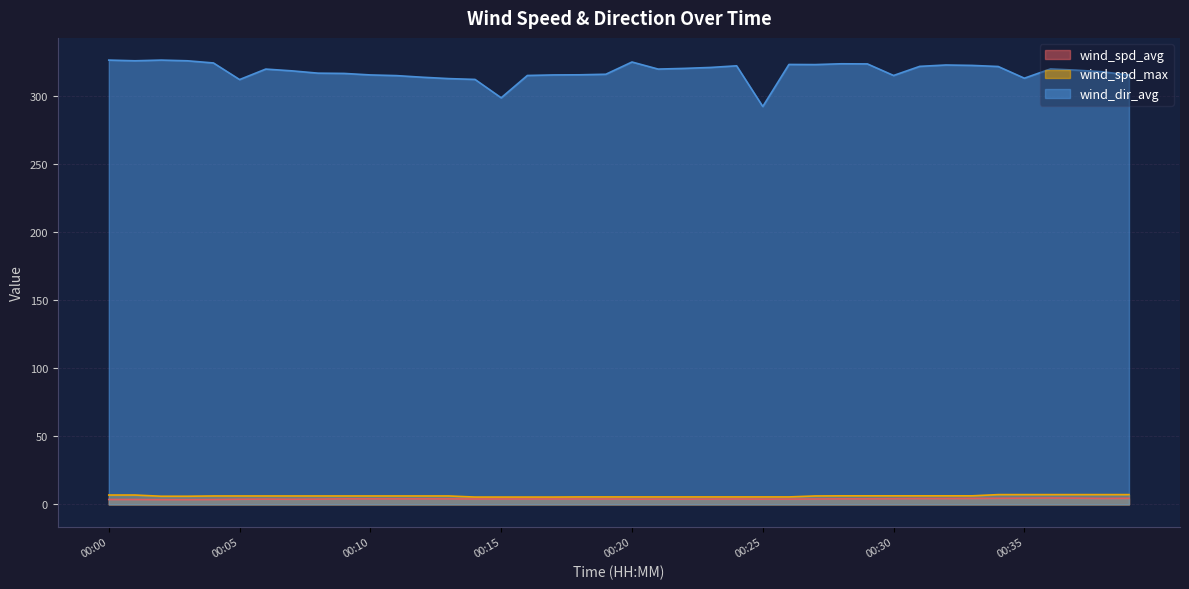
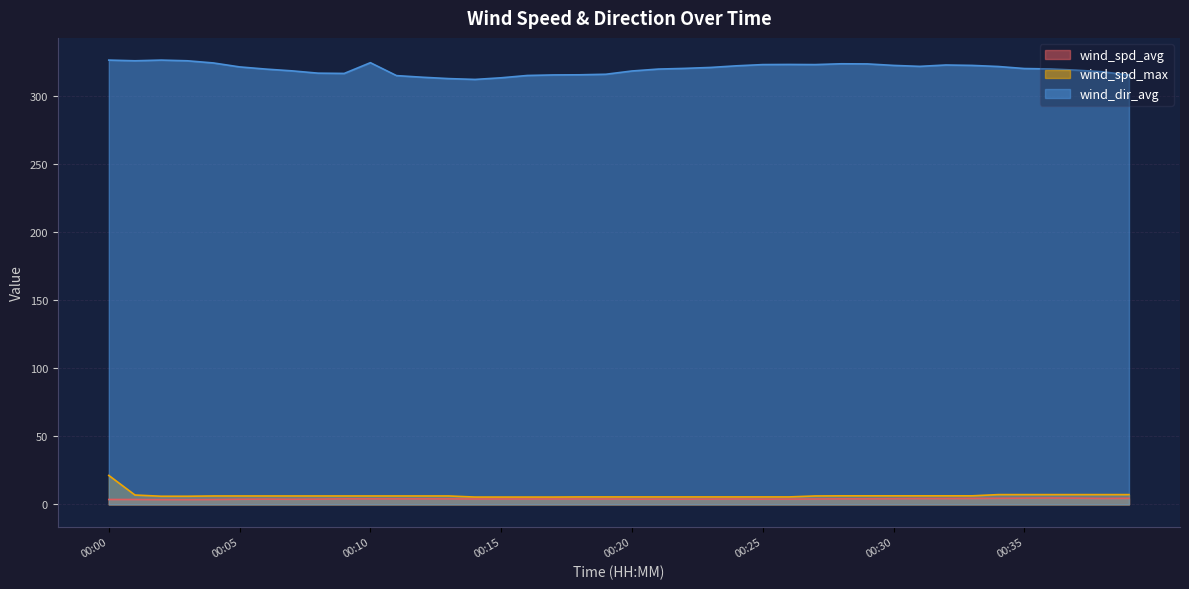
  {
    "wind_spd_avg": {
      "00:00": 4,
      "00:05": 4,
      "00:10": 4,
      "00:30": 4,
      "00:35": 5
    },
    "wind_spd_max": {
-     "00:00": 7,
+     "00:00": 21,
      "00:05": 6,
      "00:10": 6,
      "00:30": 6,
      "00:35": 7
    },
    "wind_dir_avg": {
      "00:00": 327,
-     "00:05": 312,
-     "00:10": 316,
-     "00:15": 299,
-     "00:20": 325,
-     "00:25": 292,
-     "00:30": 315,
-     "00:35": 313
+     "00:05": 322,
+     "00:10": 325,
+     "00:15": 314,
+     "00:20": 319,
+     "00:25": 323,
+     "00:30": 323,
+     "00:35": 320
    }
  }
